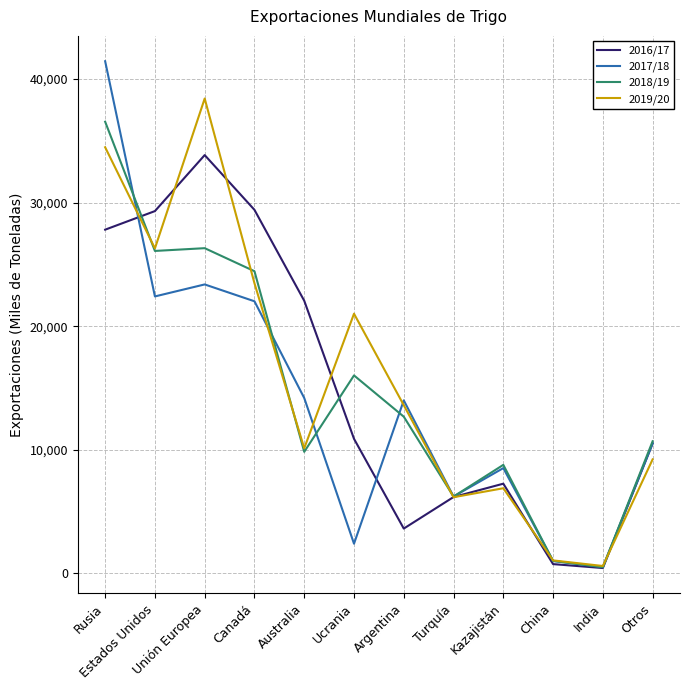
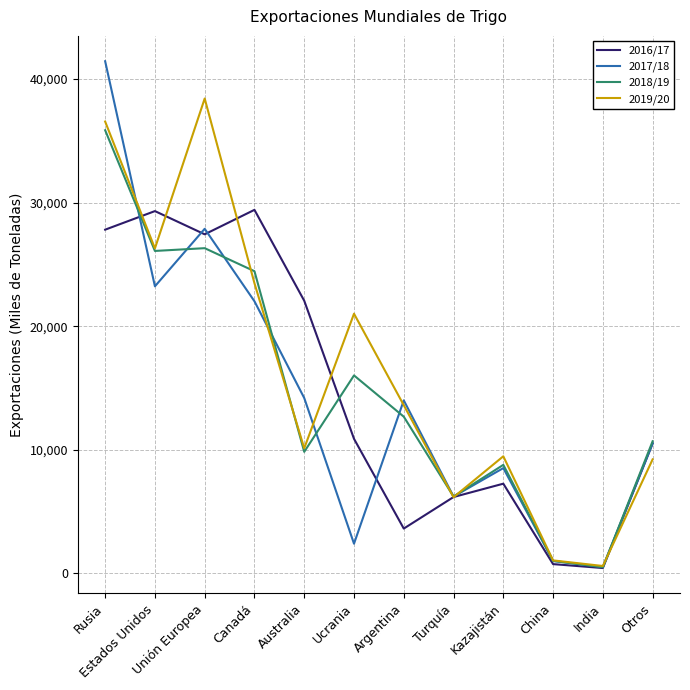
  {
    "2016/17": {
      "Rusia": "27,800",
      "Estados Unidos": "29,300",
-     "Unión Europea": "33,900",
+     "Unión Europea": "27,400",
      "Canadá": "29,400",
      "Australia": "22,100",
      "Ucrania": "10,900",
      "Argentina": "3,600",
      "Kazajistán": "7,300",
      "China": "700"
    },
    "2017/18": {
      "Rusia": "41,400",
-     "Estados Unidos": "22,400",
-     "Unión Europea": "23,400",
+     "Estados Unidos": "23,200",
+     "Unión Europea": "27,900",
      "Canadá": "22,000",
      "Australia": "14,200",
      "Ucrania": "2,400",
      "Argentina": "14,000",
      "Kazajistán": "8,500"
    },
    "2018/19": {
-     "Rusia": "36,600",
+     "Rusia": "35,900",
      "Unión Europea": "26,300",
      "Canadá": "24,500",
      "Australia": "9,800",
      "Ucrania": "16,000",
      "Argentina": "12,700",
      "Kazajistán": "8,800"
    },
    "2019/20": {
-     "Rusia": "34,500",
+     "Rusia": "36,600",
      "Unión Europea": "38,400",
      "Canadá": "23,500",
      "Australia": "10,100",
      "Ucrania": "21,000",
      "Argentina": "13,600",
-     "Kazajistán": "6,900",
+     "Kazajistán": "9,500",
      "Otros": "9,200"
    }
  }
